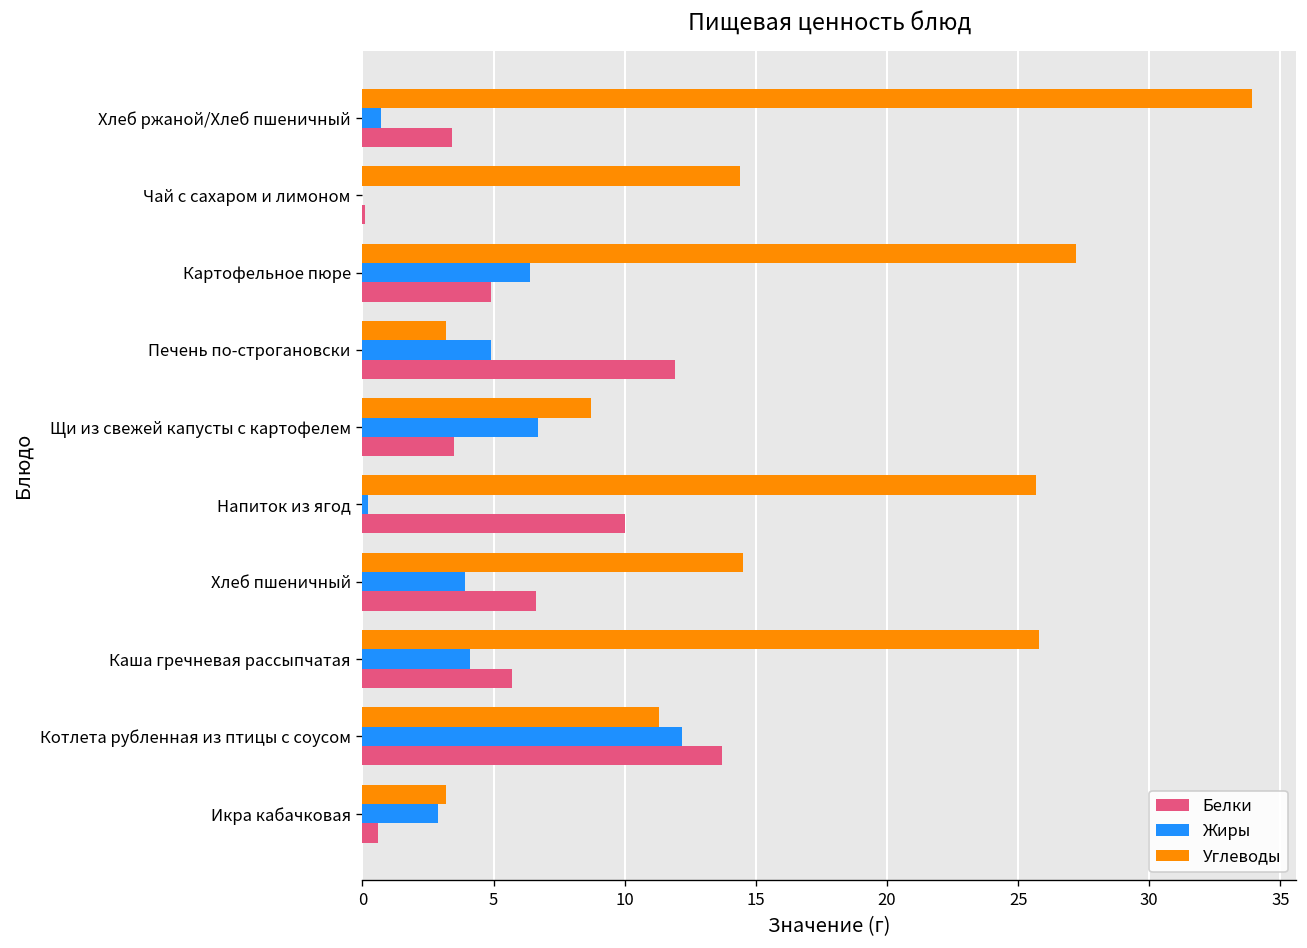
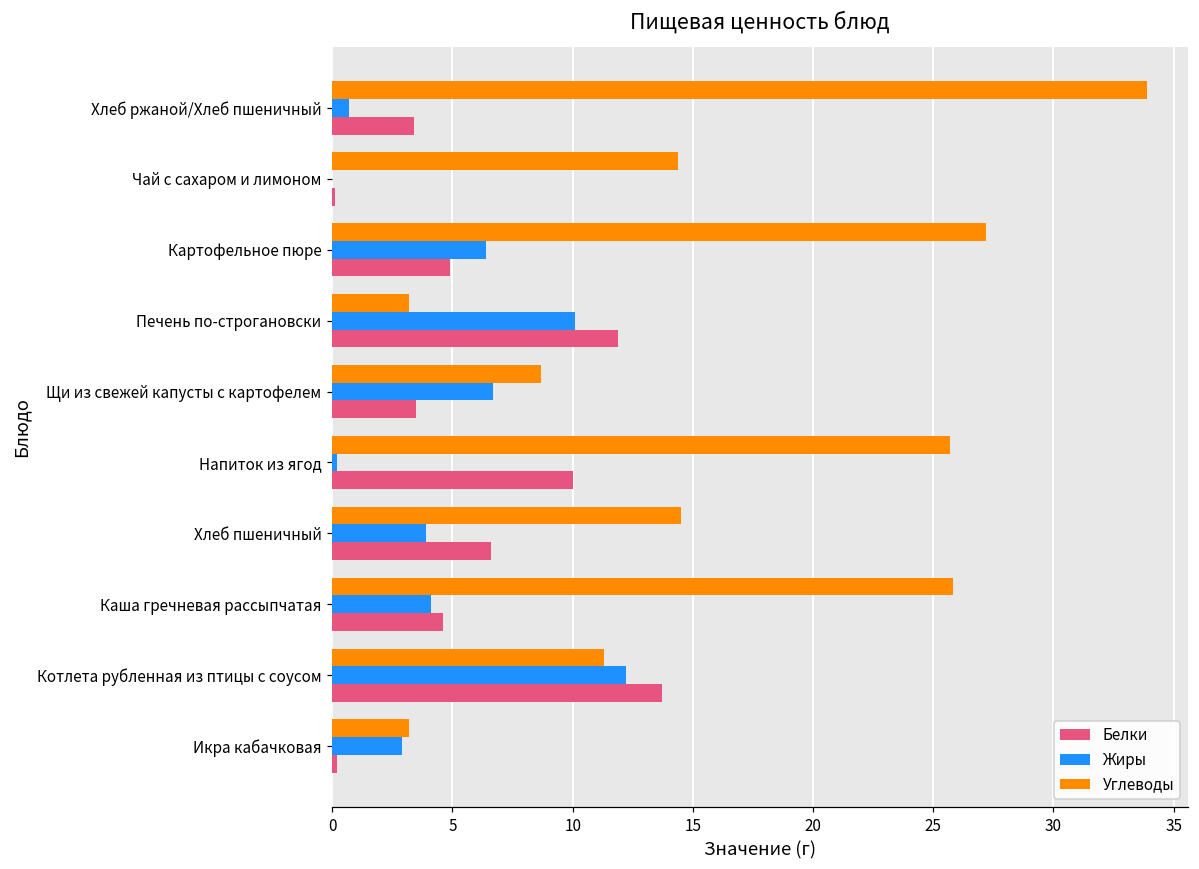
  {
    "Белки": {
      "Хлеб ржаной/Хлеб пшеничный": 3.4,
      "Картофельное пюре": 4.9,
      "Печень по-строгановски": 11.9,
      "Щи из свежей капусты с картофелем": 3.5,
      "Напиток из ягод": 10.0,
      "Хлеб пшеничный": 6.6,
-     "Каша гречневая рассыпчатая": 5.7,
+     "Каша гречневая рассыпчатая": 4.6,
      "Котлета рубленная из птицы с соусом": 13.7,
-     "Икра кабачковая": 0.6
+     "Икра кабачковая": 0.2
    },
    "Жиры": {
      "Хлеб ржаной/Хлеб пшеничный": 0.7,
      "Чай с сахаром и лимоном": 0.0,
      "Картофельное пюре": 6.4,
-     "Печень по-строгановски": 4.9,
+     "Печень по-строгановски": 10.1,
      "Щи из свежей капусты с картофелем": 6.7,
      "Напиток из ягод": 0.2,
      "Хлеб пшеничный": 3.9,
      "Каша гречневая рассыпчатая": 4.1,
      "Котлета рубленная из птицы с соусом": 12.2,
      "Икра кабачковая": 2.9
    },
    "Углеводы": {
      "Хлеб ржаной/Хлеб пшеничный": 33.9,
      "Чай с сахаром и лимоном": 14.4,
      "Картофельное пюре": 27.2,
      "Печень по-строгановски": 3.2,
      "Щи из свежей капусты с картофелем": 8.7,
      "Напиток из ягод": 25.7,
      "Хлеб пшеничный": 14.5,
      "Каша гречневая рассыпчатая": 25.8,
      "Котлета рубленная из птицы с соусом": 11.3,
      "Икра кабачковая": 3.2
    }
  }
